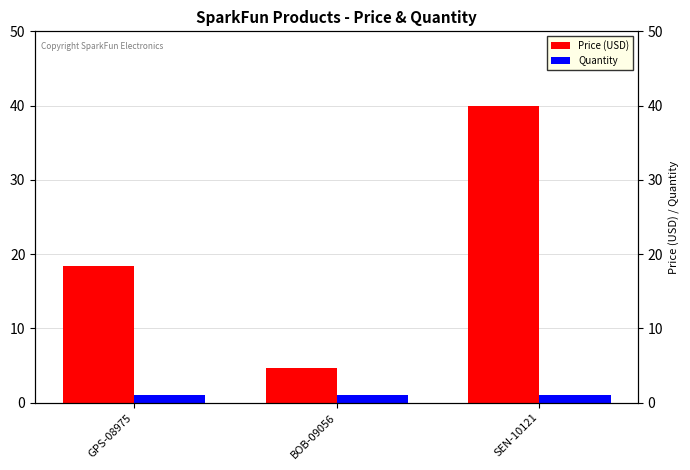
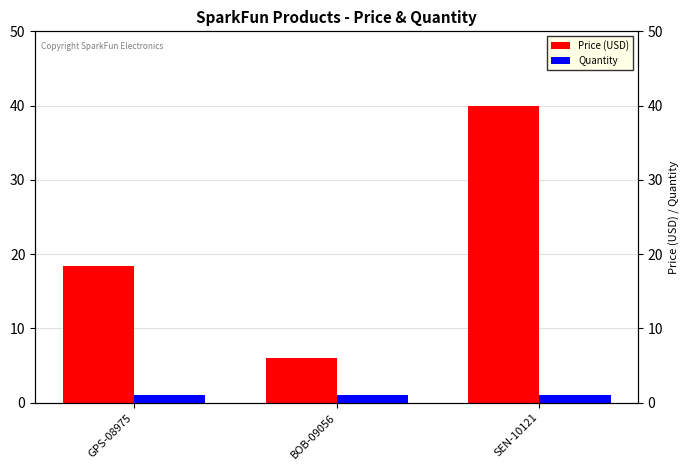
  {
    "Price (USD)": {
      "GPS-08975": 18,
-     "BOB-09056": 5,
+     "BOB-09056": 6,
      "SEN-10121": 40
    },
    "Quantity": {
      "GPS-08975": 1,
      "BOB-09056": 1,
      "SEN-10121": 1
    }
  }
